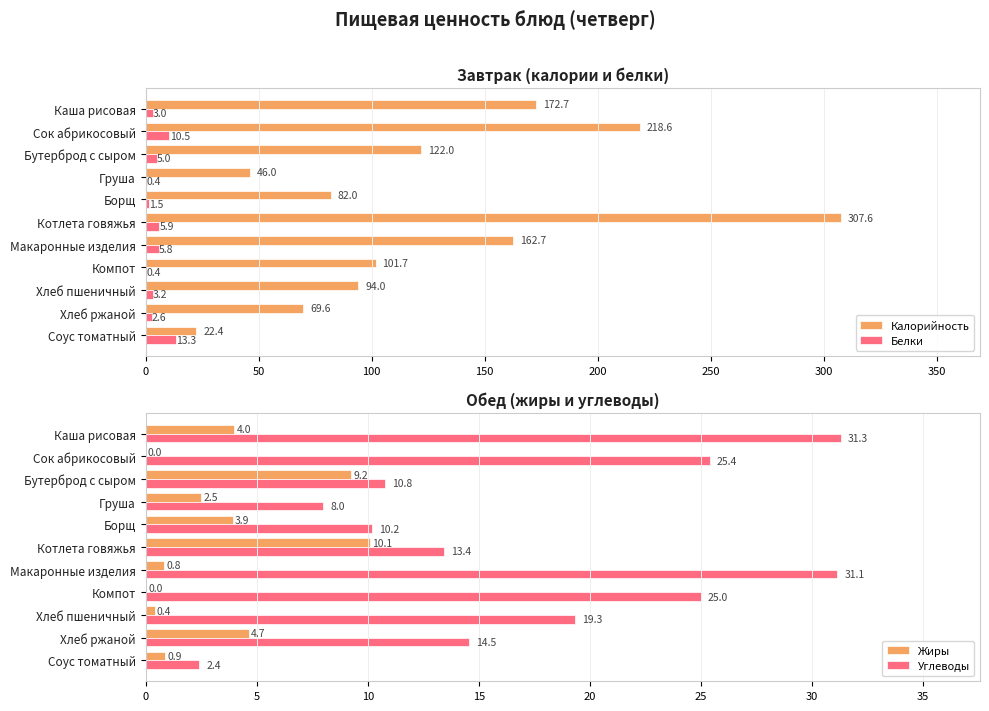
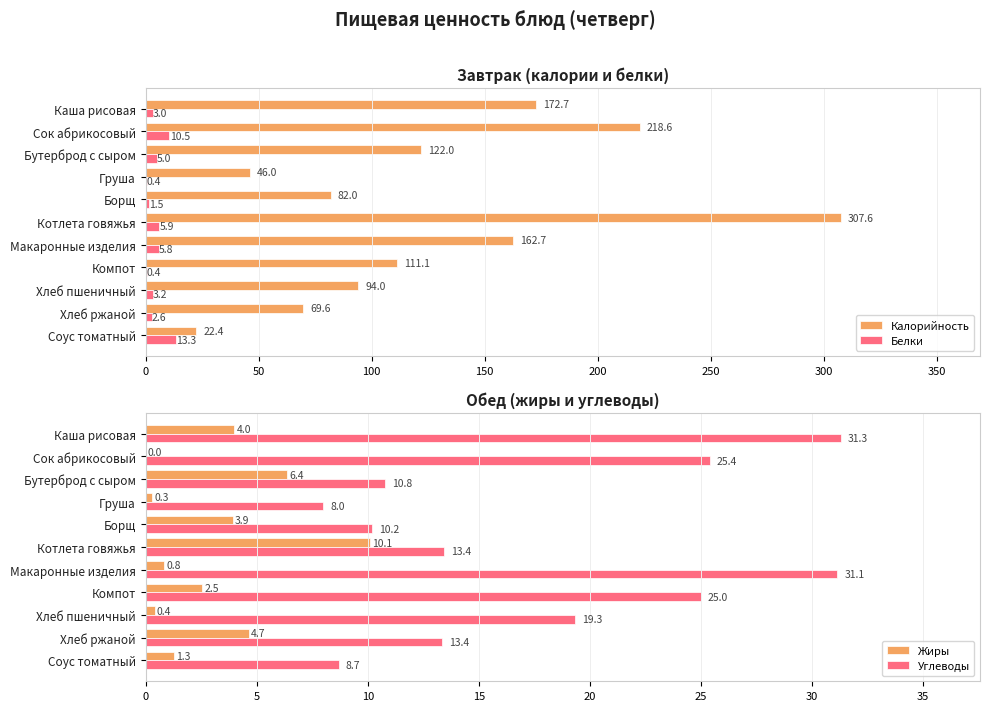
  {
    "Завтрак (калории и белки)": {
      "Калорийность": {
        "Каша рисовая": 172.7,
        "Сок абрикосовый": 218.6,
        "Бутерброд с сыром": 122.0,
        "Груша": 46.0,
        "Борщ": 82.0,
        "Котлета говяжья": 307.6,
        "Макаронные изделия": 162.7,
-       "Компот": 101.7,
+       "Компот": 111.1,
        "Хлеб пшеничный": 94.0,
        "Хлеб ржаной": 69.6,
        "Соус томатный": 22.4
      },
      "Белки": {
        "Каша рисовая": 3.0,
        "Сок абрикосовый": 10.5,
        "Бутерброд с сыром": 5.0,
        "Груша": 0.4,
        "Борщ": 1.5,
        "Котлета говяжья": 5.9,
        "Макаронные изделия": 5.8,
        "Компот": 0.4,
        "Хлеб пшеничный": 3.2,
        "Хлеб ржаной": 2.6,
        "Соус томатный": 13.3
      }
    },
    "Обед (жиры и углеводы)": {
      "Жиры": {
        "Каша рисовая": 4.0,
        "Сок абрикосовый": 0.0,
-       "Бутерброд с сыром": 9.2,
-       "Груша": 2.5,
+       "Бутерброд с сыром": 6.4,
+       "Груша": 0.3,
        "Борщ": 3.9,
        "Котлета говяжья": 10.1,
        "Макаронные изделия": 0.8,
-       "Компот": 0.0,
+       "Компот": 2.5,
        "Хлеб пшеничный": 0.4,
        "Хлеб ржаной": 4.7,
-       "Соус томатный": 0.9
+       "Соус томатный": 1.3
      },
      "Углеводы": {
        "Каша рисовая": 31.3,
        "Сок абрикосовый": 25.4,
        "Бутерброд с сыром": 10.8,
        "Груша": 8.0,
        "Борщ": 10.2,
        "Котлета говяжья": 13.4,
        "Макаронные изделия": 31.1,
        "Компот": 25.0,
        "Хлеб пшеничный": 19.3,
-       "Хлеб ржаной": 14.5,
-       "Соус томатный": 2.4
+       "Хлеб ржаной": 13.4,
+       "Соус томатный": 8.7
      }
    }
  }
